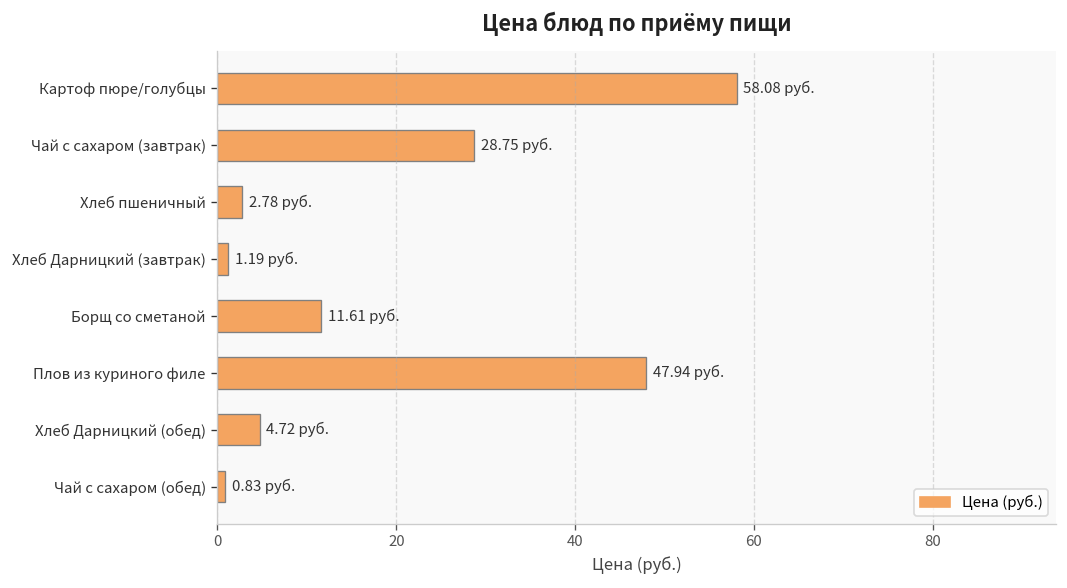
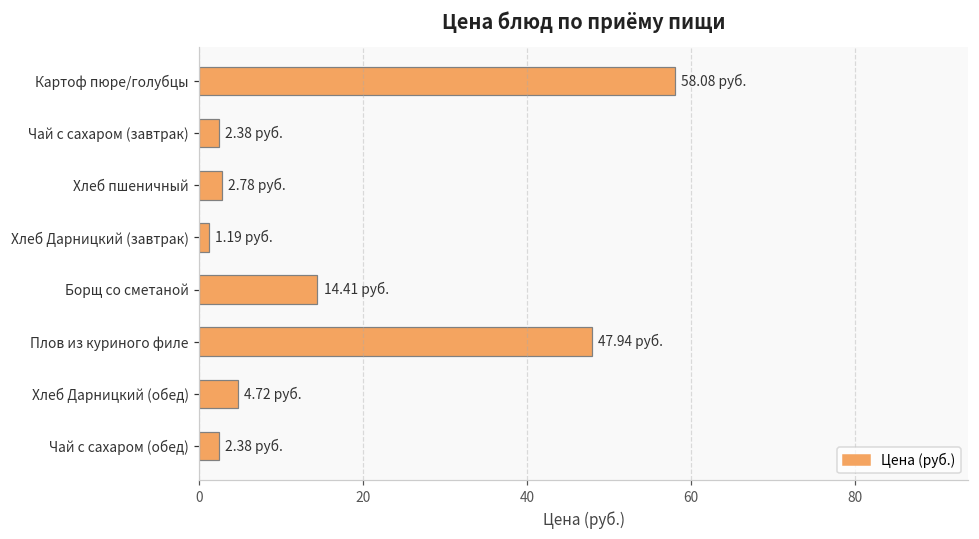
  {
    "Картоф пюре/голубцы": 58.08,
-   "Чай с сахаром (завтрак)": 28.75,
+   "Чай с сахаром (завтрак)": 2.38,
    "Хлеб пшеничный": 2.78,
    "Хлеб Дарницкий (завтрак)": 1.19,
-   "Борщ со сметаной": 11.61,
+   "Борщ со сметаной": 14.41,
    "Плов из куриного филе": 47.94,
    "Хлеб Дарницкий (обед)": 4.72,
-   "Чай с сахаром (обед)": 0.83
+   "Чай с сахаром (обед)": 2.38
  }
